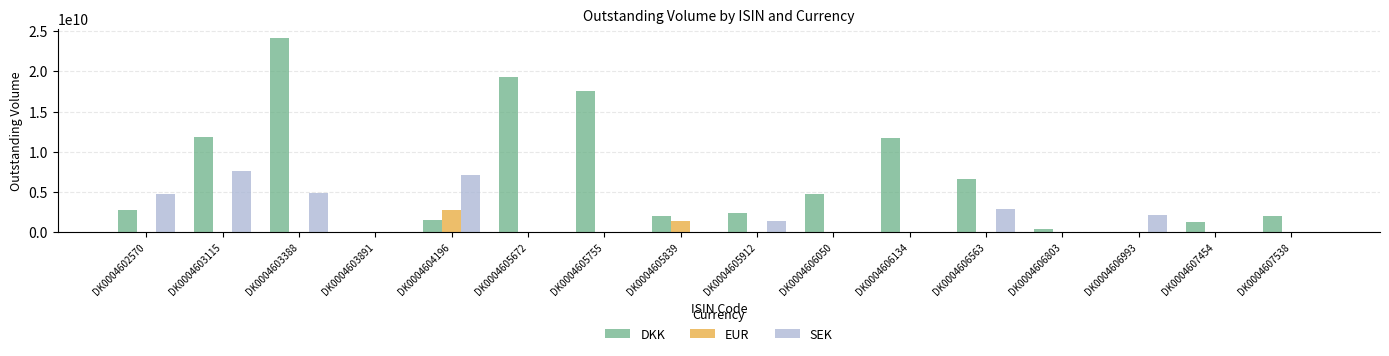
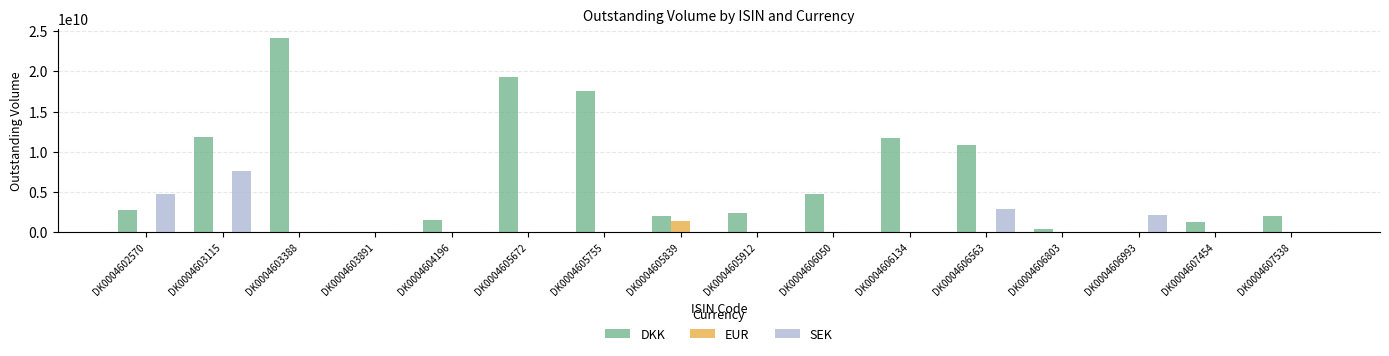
  {
    "DKK": {
      "DK0004602570": 3000000000,
      "DK0004603115": 12000000000,
      "DK0004603388": 24000000000,
      "DK0004604196": 1000000000,
      "DK0004605672": 19000000000,
      "DK0004605755": 18000000000,
      "DK0004605839": 2000000000,
      "DK0004605912": 2000000000,
      "DK0004606050": 5000000000,
      "DK0004606134": 12000000000,
-     "DK0004606563": 7000000000,
+     "DK0004606563": 11000000000,
      "DK0004606803": 0,
      "DK0004607454": 1000000000,
      "DK0004607538": 2000000000
    },
    "EUR": {
      "DK0004603115": 0,
      "DK0004603891": 0,
-     "DK0004604196": 3000000000,
+     "DK0004604196": 0,
      "DK0004605839": 1000000000,
      "DK0004605912": 0,
      "DK0004606050": 0,
      "DK0004606134": 0,
      "DK0004606563": 0,
      "DK0004606993": 0,
      "DK0004607538": 0
    },
    "SEK": {
      "DK0004602570": 5000000000,
      "DK0004603115": 8000000000,
-     "DK0004603388": 5000000000,
+     "DK0004603388": 0,
      "DK0004603891": 0,
-     "DK0004604196": 7000000000,
+     "DK0004604196": 0,
      "DK0004605672": 0,
      "DK0004605755": 0,
      "DK0004605839": 0,
-     "DK0004605912": 1000000000,
+     "DK0004605912": 0,
      "DK0004606050": 0,
      "DK0004606134": 0,
      "DK0004606563": 3000000000,
      "DK0004606803": 0,
      "DK0004606993": 2000000000,
      "DK0004607454": 0,
      "DK0004607538": 0
    }
  }
